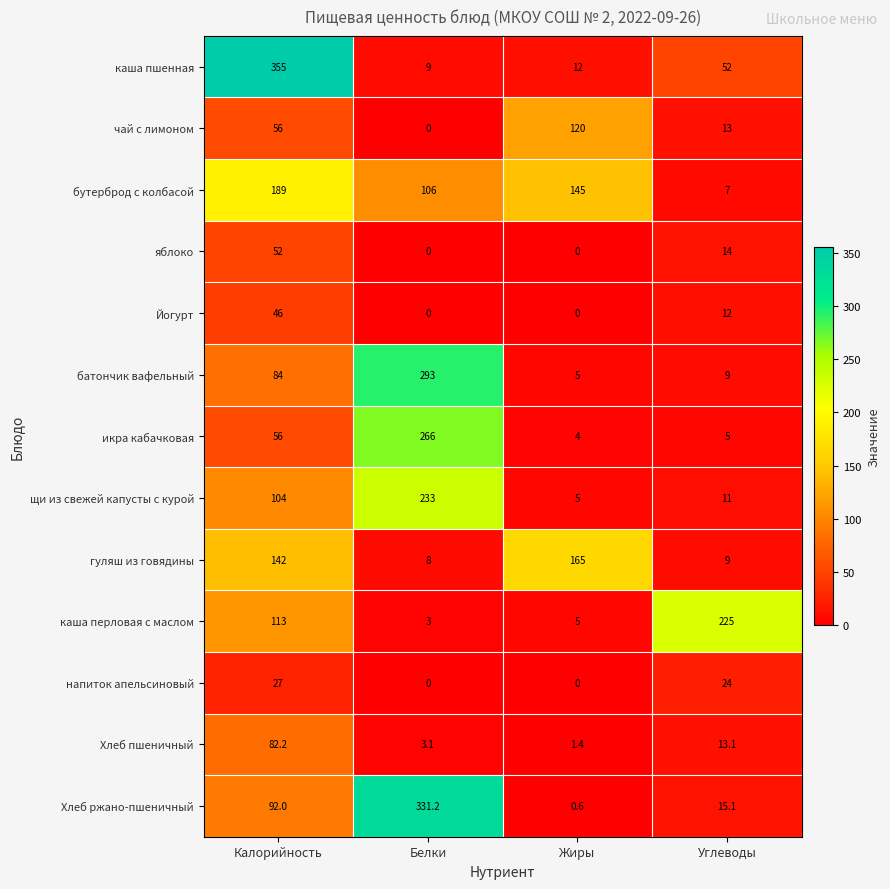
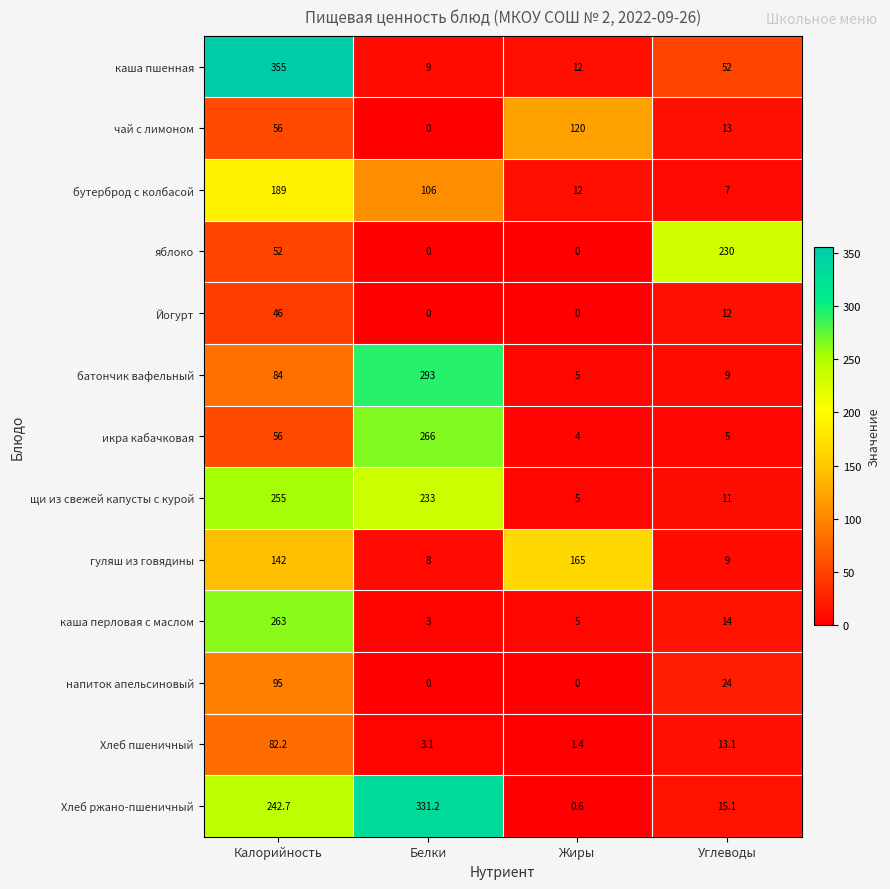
  {
    "каша пшенная": {
      "Калорийность": 355,
      "Белки": 9,
      "Жиры": 12,
      "Углеводы": 52
    },
    "чай с лимоном": {
      "Калорийность": 56,
      "Белки": 0,
      "Жиры": 120,
      "Углеводы": 13
    },
    "бутерброд с колбасой": {
      "Калорийность": 189,
      "Белки": 106,
-     "Жиры": 145,
+     "Жиры": 12,
      "Углеводы": 7
    },
    "яблоко": {
      "Калорийность": 52,
      "Белки": 0,
      "Жиры": 0,
-     "Углеводы": 14
+     "Углеводы": 230
    },
    "Йогурт": {
      "Калорийность": 46,
      "Белки": 0,
      "Жиры": 0,
      "Углеводы": 12
    },
    "батончик вафельный": {
      "Калорийность": 84,
      "Белки": 293,
      "Жиры": 5,
      "Углеводы": 9
    },
    "икра кабачковая": {
      "Калорийность": 56,
      "Белки": 266,
      "Жиры": 4,
      "Углеводы": 5
    },
    "щи из свежей капусты с курой": {
-     "Калорийность": 104,
+     "Калорийность": 255,
      "Белки": 233,
      "Жиры": 5,
      "Углеводы": 11
    },
    "гуляш из говядины": {
      "Калорийность": 142,
      "Белки": 8,
      "Жиры": 165,
      "Углеводы": 9
    },
    "каша перловая с маслом": {
-     "Калорийность": 113,
+     "Калорийность": 263,
      "Белки": 3,
      "Жиры": 5,
-     "Углеводы": 225
+     "Углеводы": 14
    },
    "напиток апельсиновый": {
-     "Калорийность": 27,
+     "Калорийность": 95,
      "Белки": 0,
      "Жиры": 0,
      "Углеводы": 24
    },
    "Хлеб пшеничный": {
      "Калорийность": 82.2,
      "Белки": 3.1,
      "Жиры": 1.4,
      "Углеводы": 13.1
    },
    "Хлеб ржано-пшеничный": {
-     "Калорийность": 92.0,
+     "Калорийность": 242.7,
      "Белки": 331.2,
      "Жиры": 0.6,
      "Углеводы": 15.1
    }
  }
